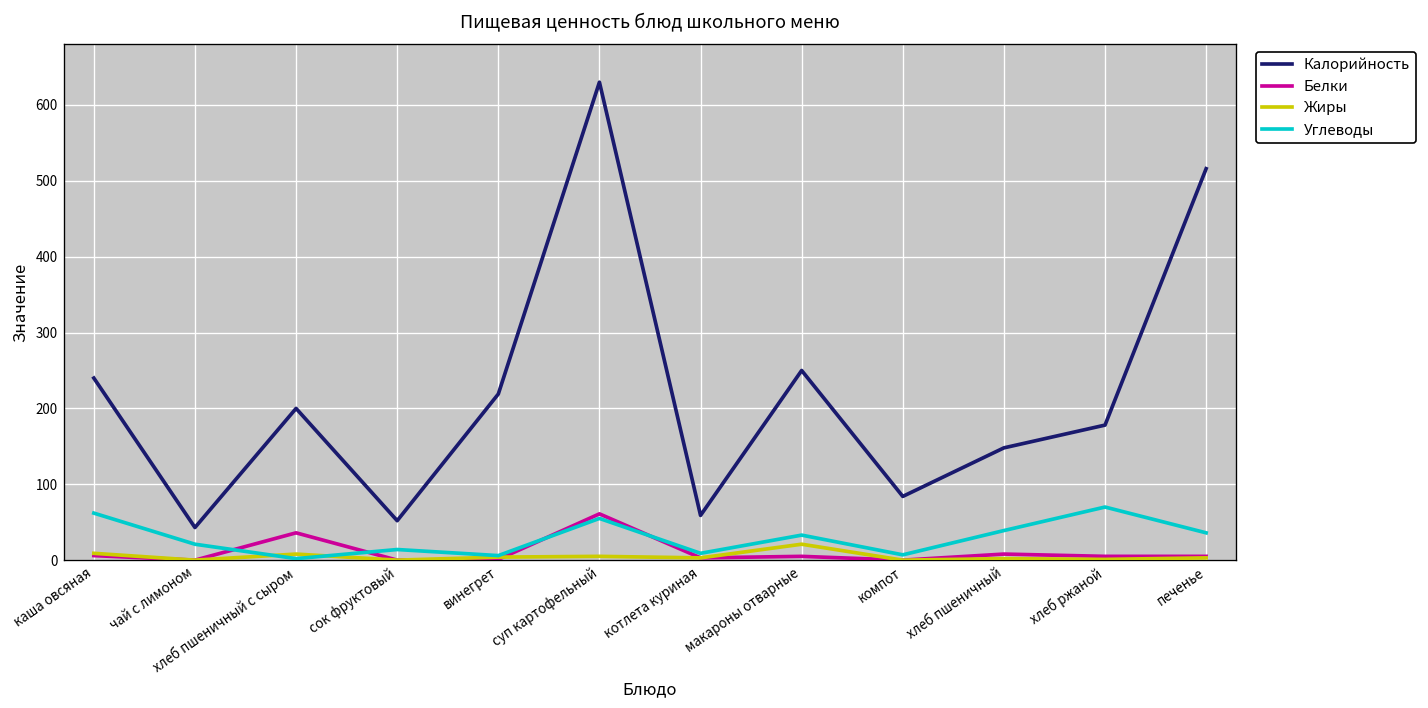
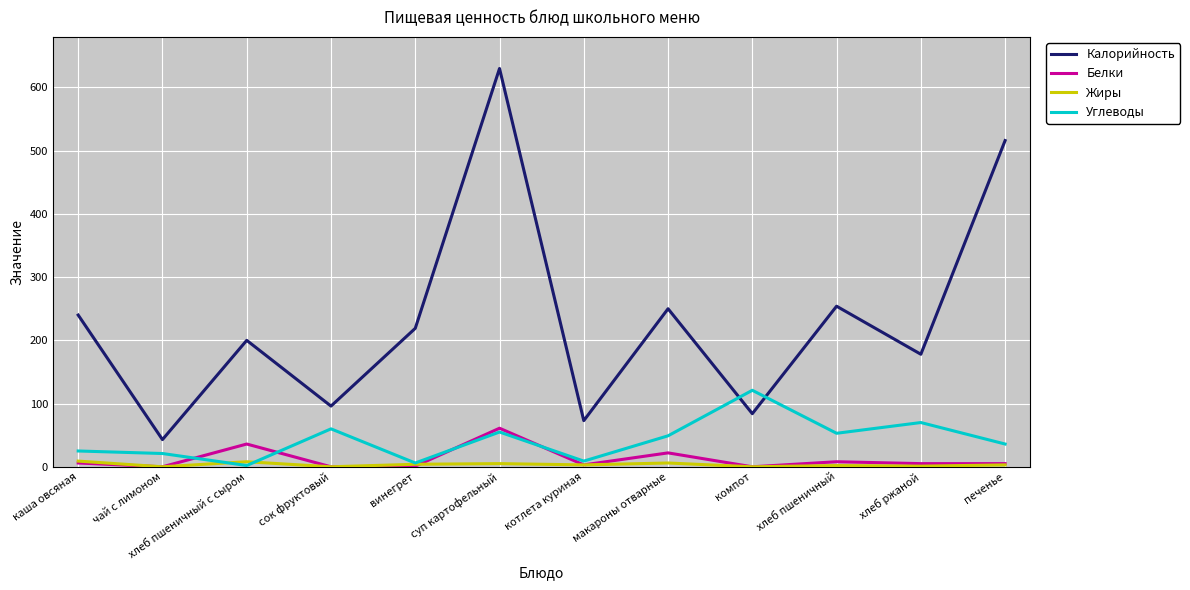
  {
    "Калорийность": {
      "каша овсяная": 240,
      "чай с лимоном": 40,
      "хлеб пшеничный с сыром": 200,
-     "сок фруктовый": 50,
+     "сок фруктовый": 100,
      "винегрет": 220,
      "суп картофельный": 630,
-     "котлета куриная": 60,
+     "котлета куриная": 70,
      "макароны отварные": 250,
      "компот": 80,
-     "хлеб пшеничный": 150,
+     "хлеб пшеничный": 250,
      "хлеб ржаной": 180,
      "печенье": 520
    },
    "Белки": {
      "хлеб пшеничный с сыром": 40,
      "суп картофельный": 60,
-     "макароны отварные": 10,
+     "макароны отварные": 20,
      "хлеб пшеничный": 10,
      "хлеб ржаной": 10
    },
    "Жиры": {
      "хлеб пшеничный с сыром": 10,
      "суп картофельный": 10,
-     "макароны отварные": 20,
+     "макароны отварные": 10,
      "хлеб пшеничный": 0,
      "хлеб ржаной": 0
    },
    "Углеводы": {
-     "каша овсяная": 60,
+     "каша овсяная": 30,
      "чай с лимоном": 20,
      "хлеб пшеничный с сыром": 0,
-     "сок фруктовый": 10,
+     "сок фруктовый": 60,
      "суп картофельный": 60,
      "котлета куриная": 10,
-     "макароны отварные": 30,
-     "компот": 10,
-     "хлеб пшеничный": 40,
+     "макароны отварные": 50,
+     "компот": 120,
+     "хлеб пшеничный": 50,
      "хлеб ржаной": 70,
      "печенье": 40
    }
  }
